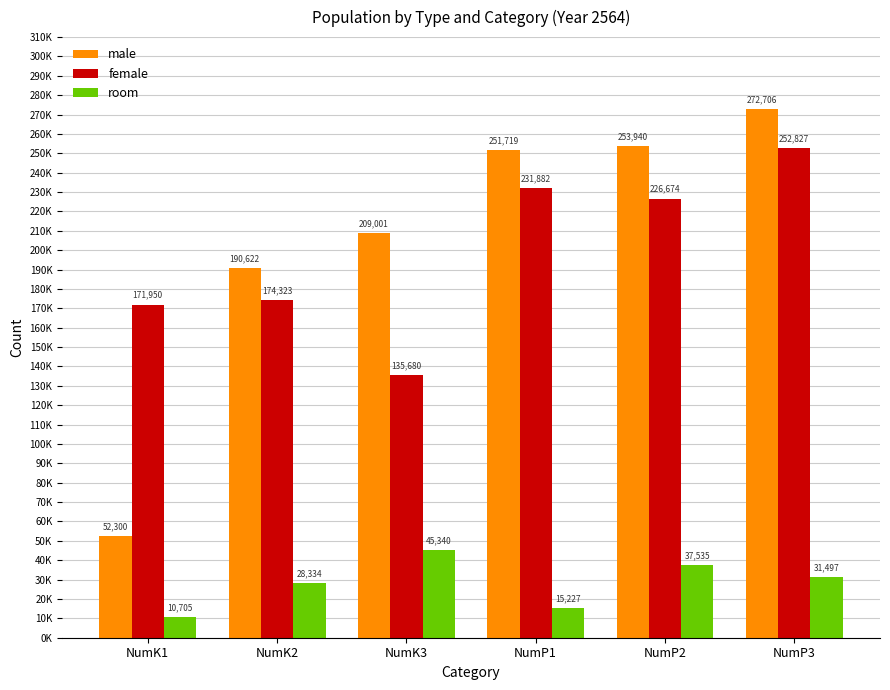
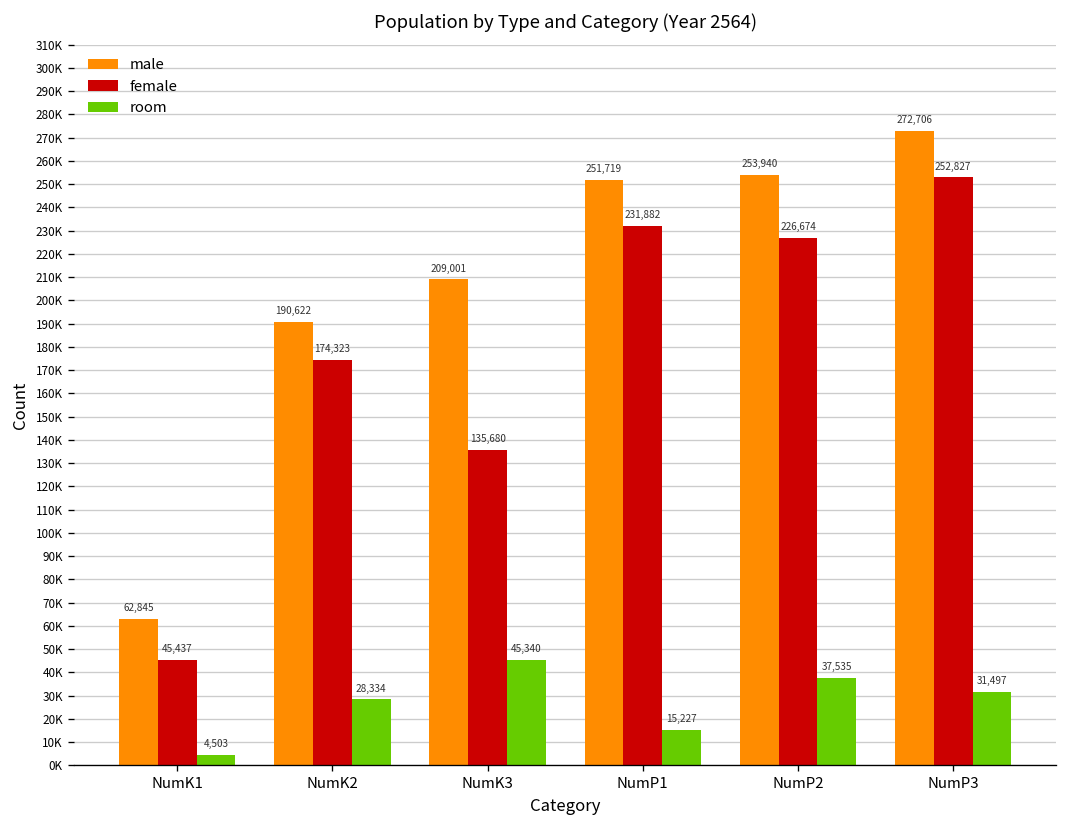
  {
    "male": {
-     "NumK1": "52,300",
+     "NumK1": "62,845",
      "NumK2": "190,622",
      "NumK3": "209,001",
      "NumP1": "251,719",
      "NumP2": "253,940",
      "NumP3": "272,706"
    },
    "female": {
-     "NumK1": "171,950",
+     "NumK1": "45,437",
      "NumK2": "174,323",
      "NumK3": "135,680",
      "NumP1": "231,882",
      "NumP2": "226,674",
      "NumP3": "252,827"
    },
    "room": {
-     "NumK1": "10,705",
+     "NumK1": "4,503",
      "NumK2": "28,334",
      "NumK3": "45,340",
      "NumP1": "15,227",
      "NumP2": "37,535",
      "NumP3": "31,497"
    }
  }
